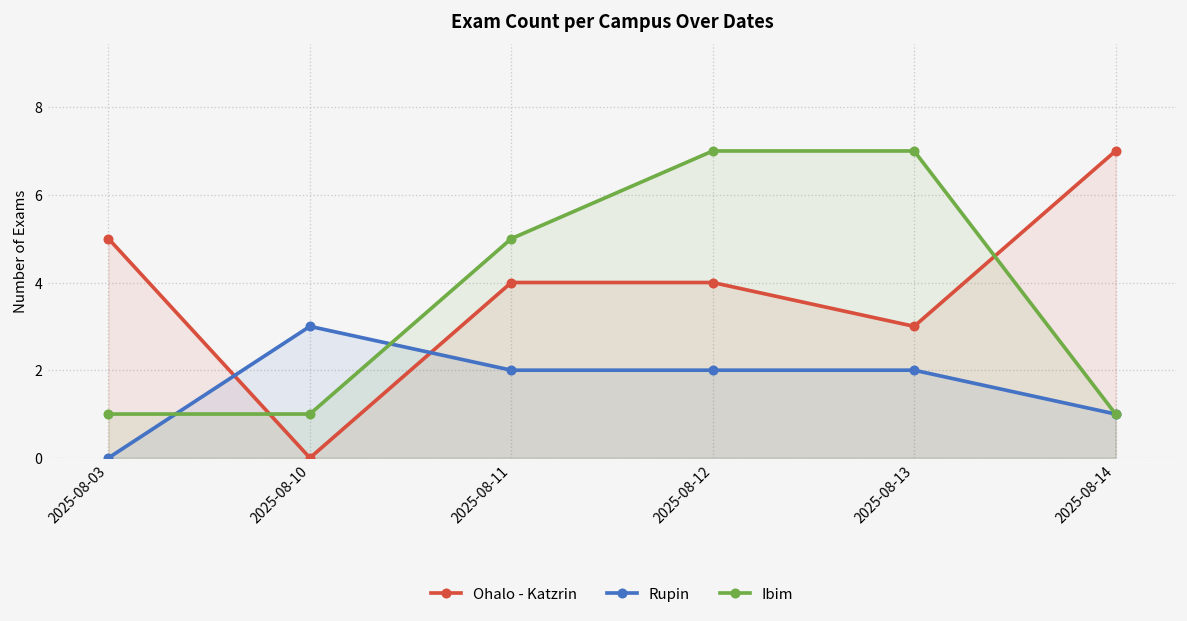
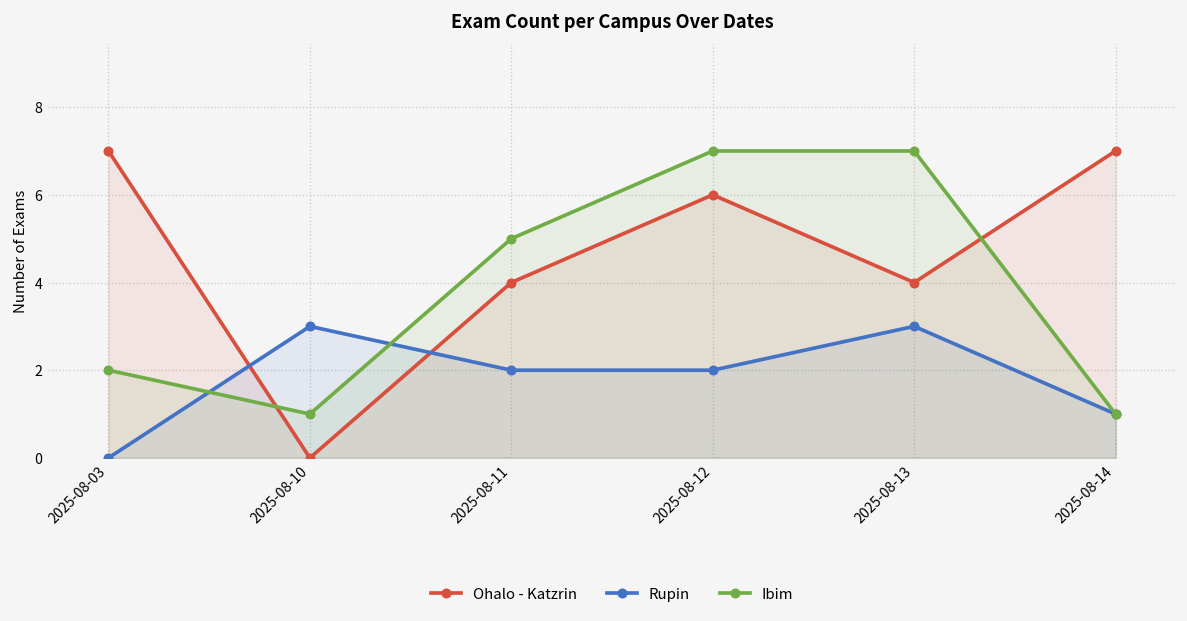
  {
    "Ohalo - Katzrin": {
-     "2025-08-03": 5,
+     "2025-08-03": 7,
      "2025-08-10": 0,
      "2025-08-11": 4,
-     "2025-08-12": 4,
-     "2025-08-13": 3,
+     "2025-08-12": 6,
+     "2025-08-13": 4,
      "2025-08-14": 7
    },
    "Rupin": {
      "2025-08-03": 0,
      "2025-08-10": 3,
      "2025-08-11": 2,
      "2025-08-12": 2,
-     "2025-08-13": 2
+     "2025-08-13": 3
    },
    "Ibim": {
-     "2025-08-03": 1,
+     "2025-08-03": 2,
      "2025-08-10": 1,
      "2025-08-11": 5,
      "2025-08-12": 7,
      "2025-08-13": 7
    }
  }
